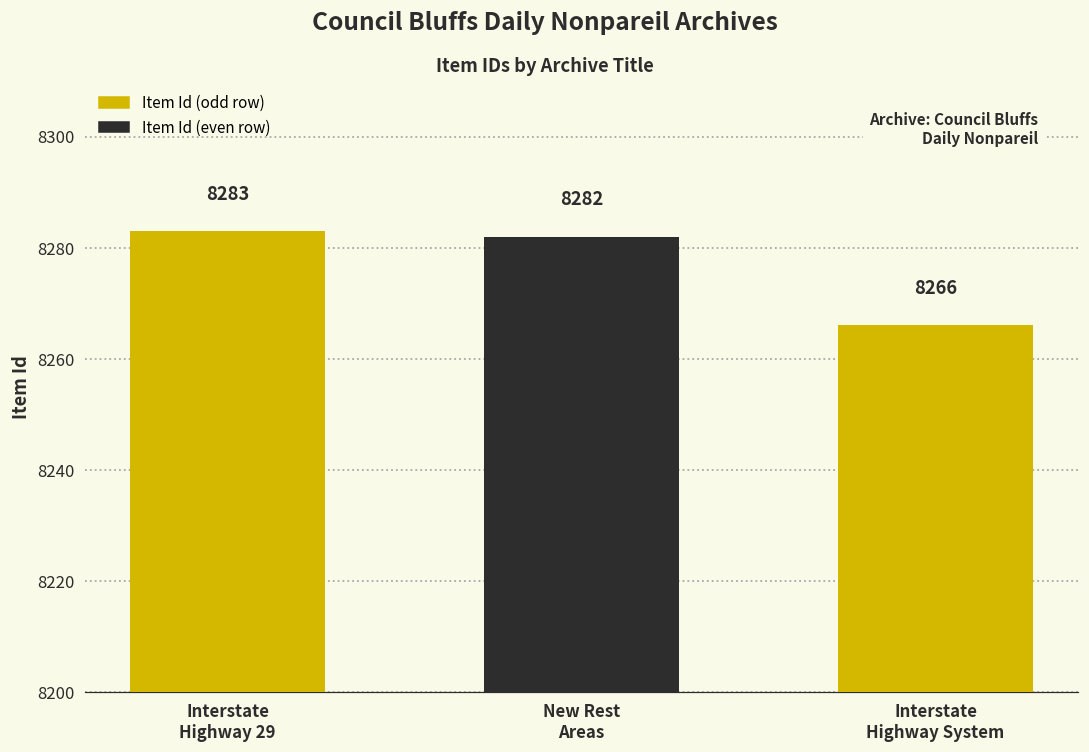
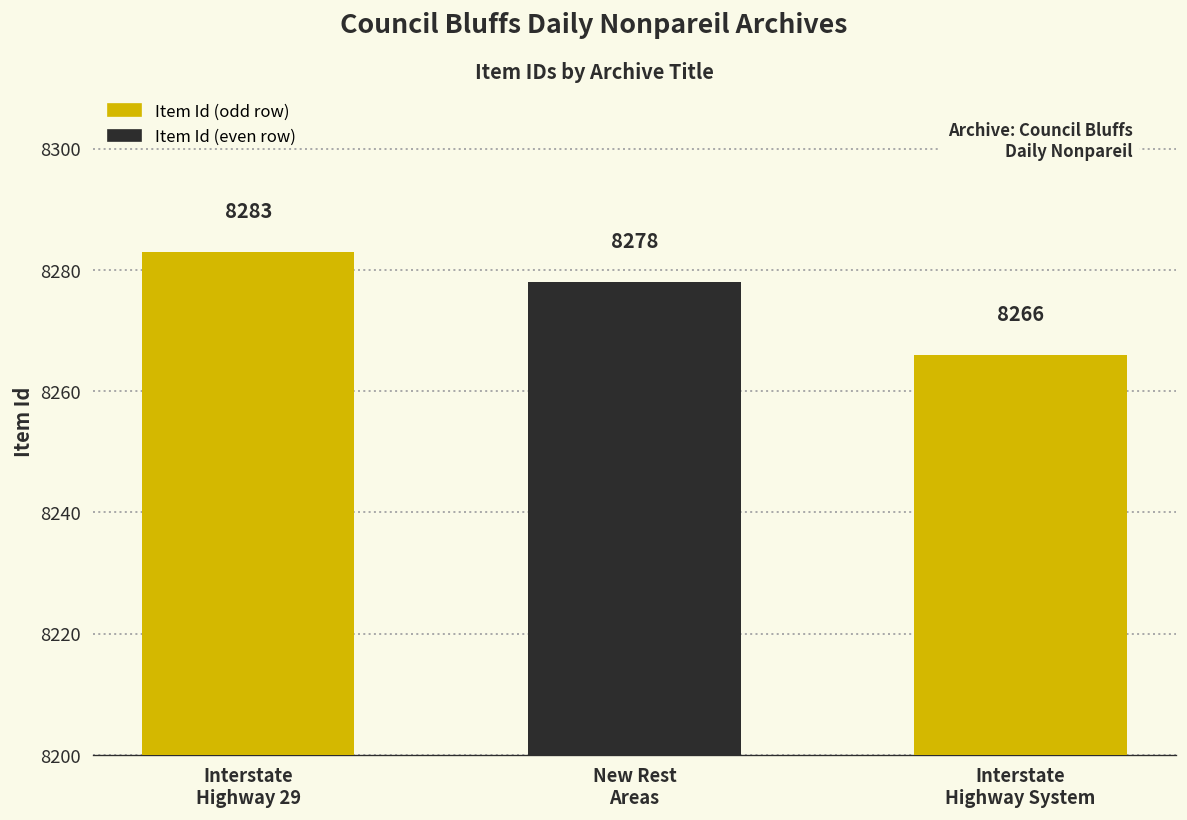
  {
-   "New Rest Areas": 8282
+   "New Rest Areas": 8278
  }
